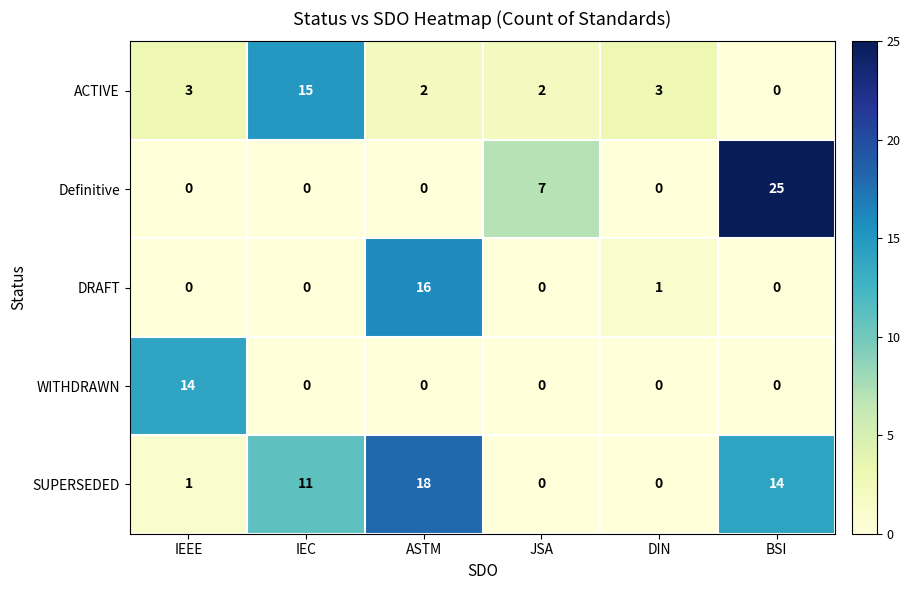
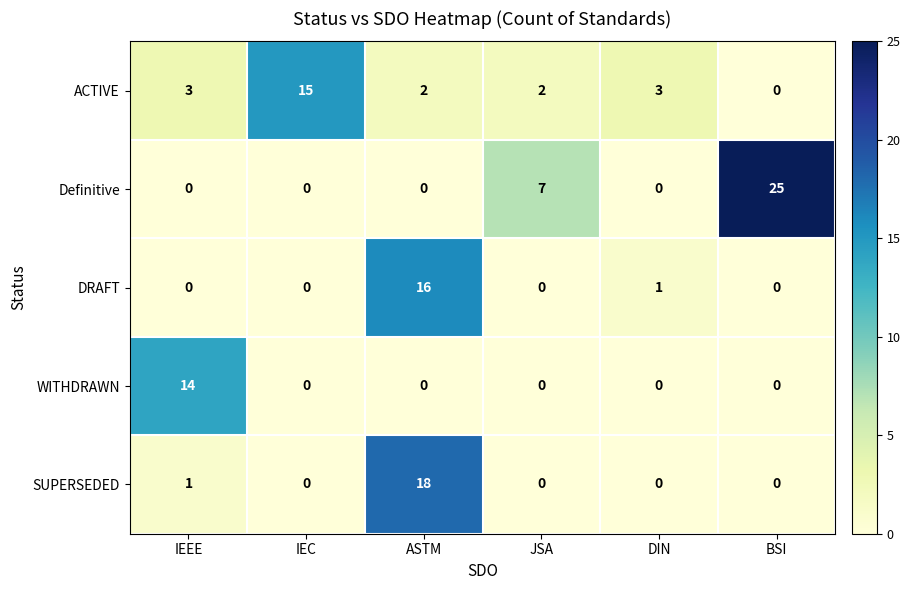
  {
    "ACTIVE": {
      "IEEE": 3,
      "IEC": 15,
      "ASTM": 2,
      "JSA": 2,
      "DIN": 3,
      "BSI": 0
    },
    "Definitive": {
      "IEEE": 0,
      "IEC": 0,
      "ASTM": 0,
      "JSA": 7,
      "DIN": 0,
      "BSI": 25
    },
    "DRAFT": {
      "IEEE": 0,
      "IEC": 0,
      "ASTM": 16,
      "JSA": 0,
      "DIN": 1,
      "BSI": 0
    },
    "WITHDRAWN": {
      "IEEE": 14,
      "IEC": 0,
      "ASTM": 0,
      "JSA": 0,
      "DIN": 0,
      "BSI": 0
    },
    "SUPERSEDED": {
      "IEEE": 1,
-     "IEC": 11,
+     "IEC": 0,
      "ASTM": 18,
      "JSA": 0,
      "DIN": 0,
-     "BSI": 14
+     "BSI": 0
    }
  }
